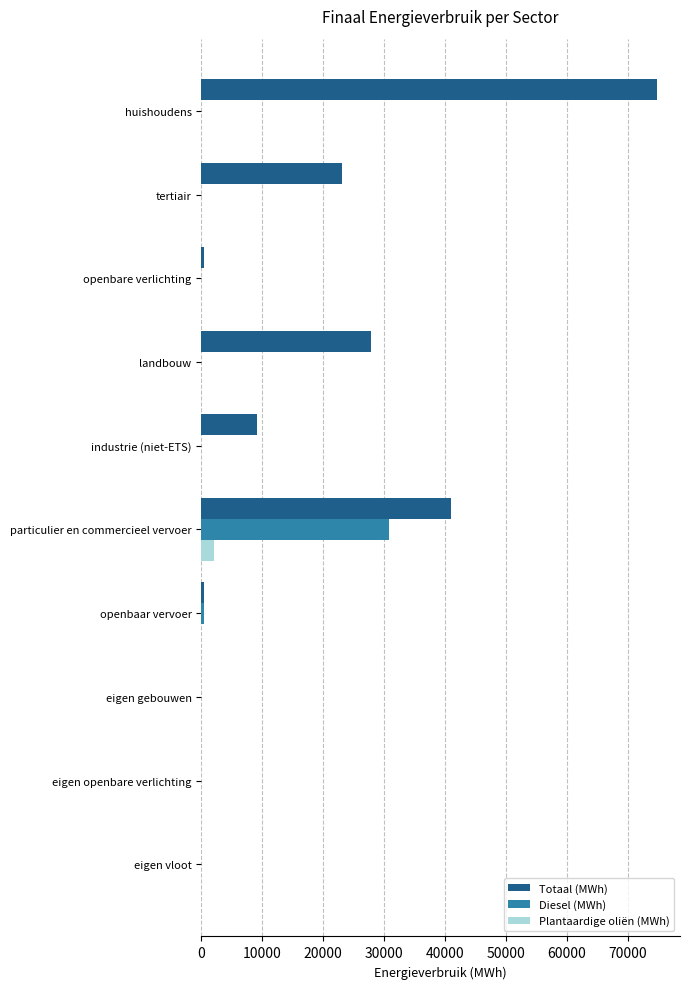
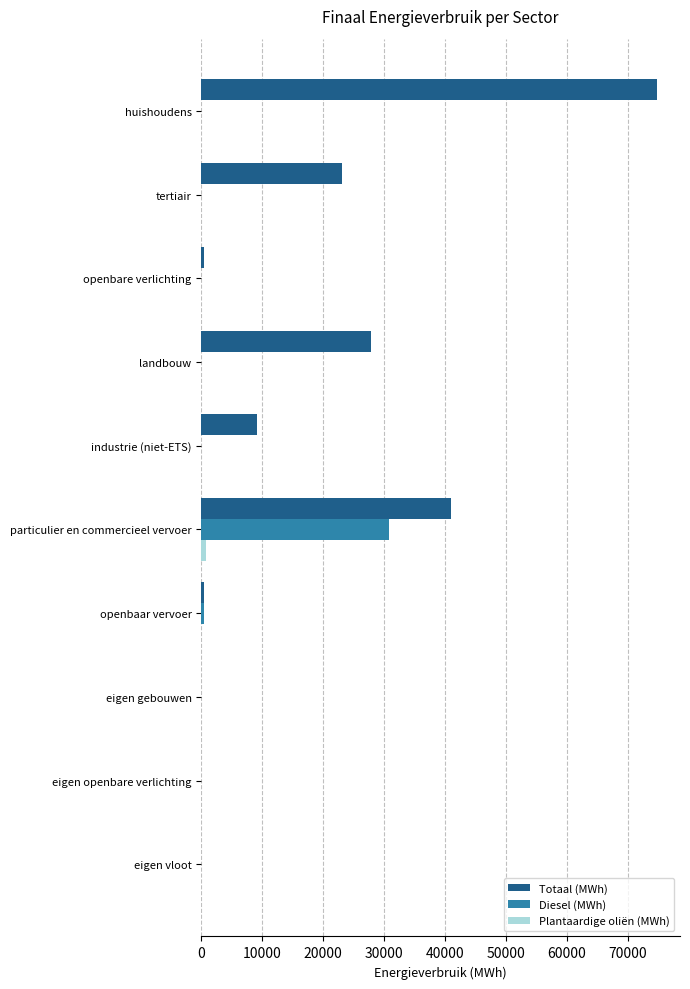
  {
    "Plantaardige oliën (MWh)": {
      "huishoudens": 0,
      "tertiair": 0,
      "openbare verlichting": 0,
      "landbouw": 0,
      "industrie (niet-ETS)": 0,
-     "particulier en commercieel vervoer": 2000,
+     "particulier en commercieel vervoer": 1000,
      "eigen gebouwen": 0,
      "eigen openbare verlichting": 0,
      "eigen vloot": 0
    }
  }
